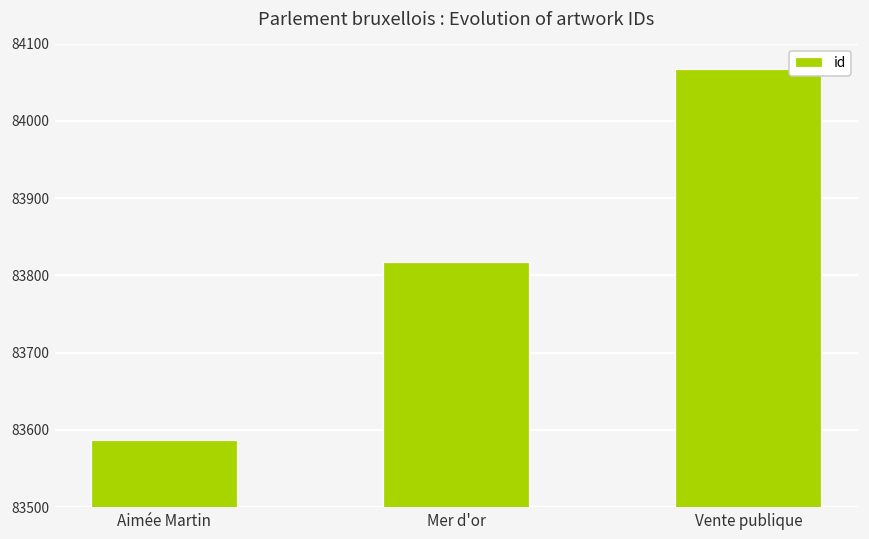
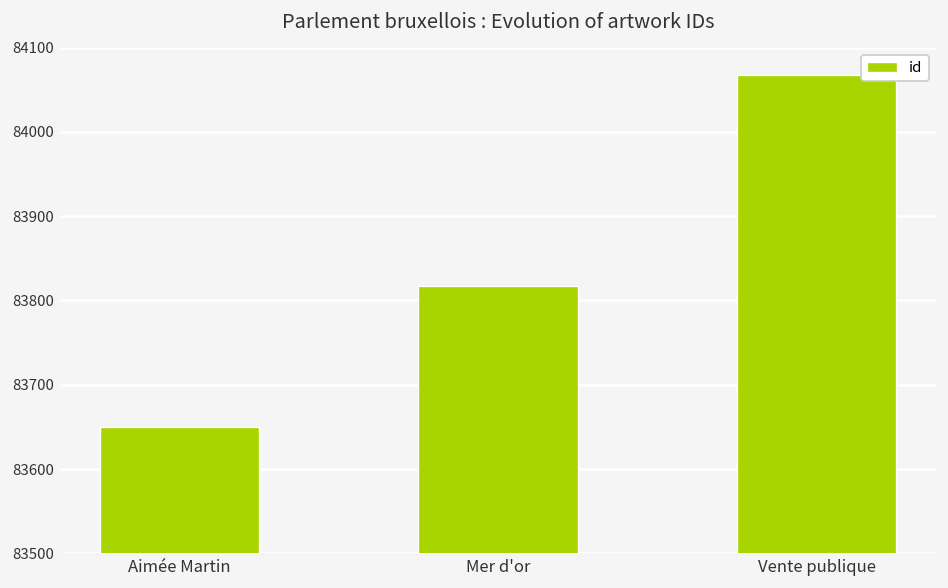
  {
-   "Aimée Martin": 83590,
+   "Aimée Martin": 83650,
    "Mer d'or": 83820,
    "Vente publique": 84070
  }
